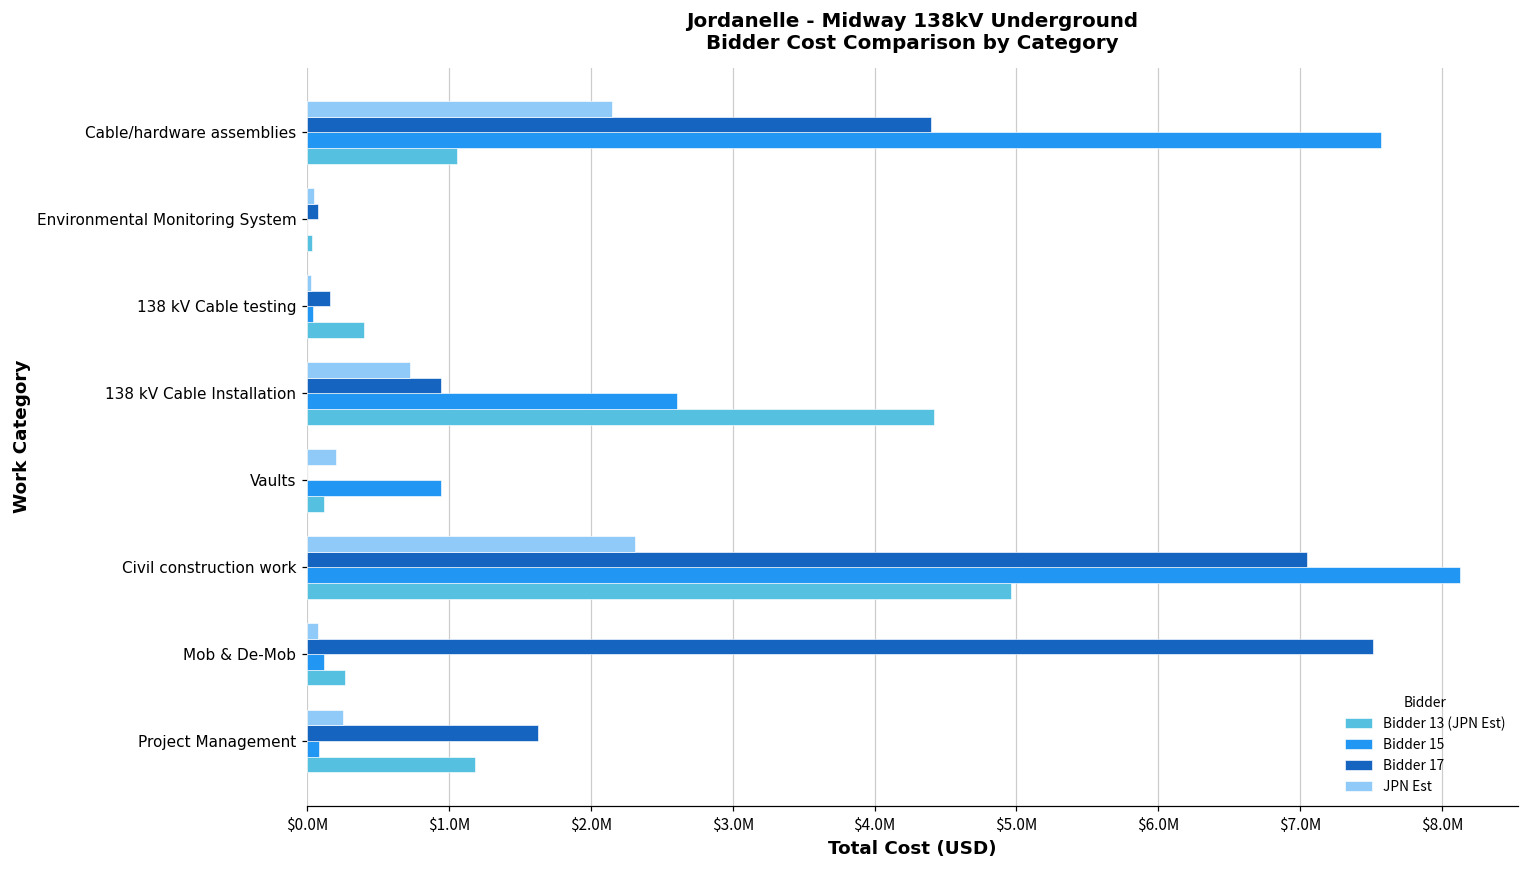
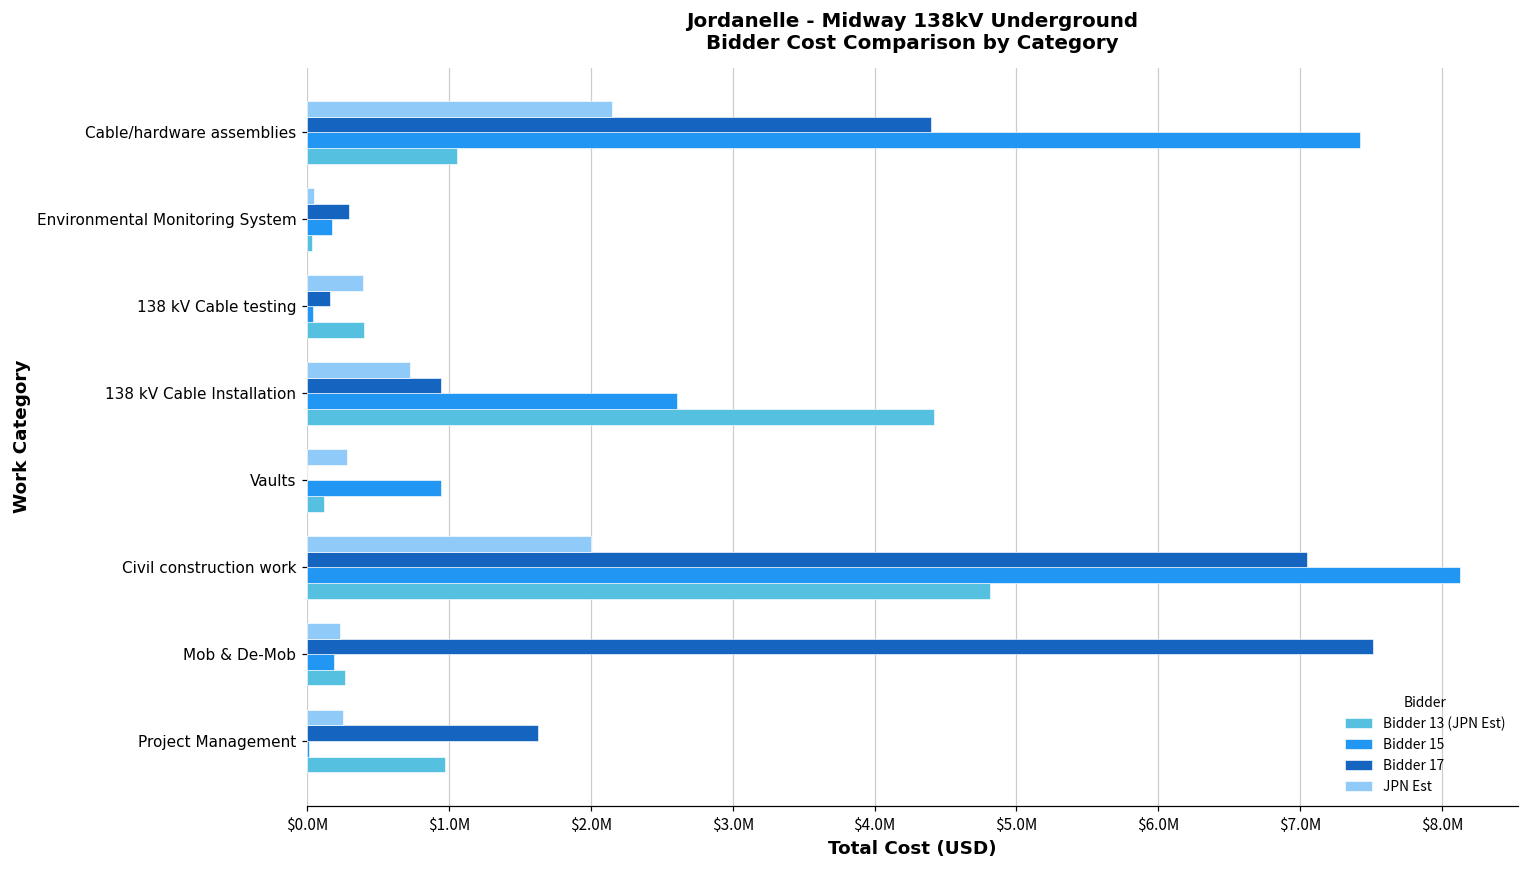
  {
    "Bidder 13 (JPN Est)": {
      "Cable/hardware assemblies": "$1060000",
      "Environmental Monitoring System": "$30000",
      "138 kV Cable testing": "$400000",
      "138 kV Cable Installation": "$4420000",
      "Vaults": "$120000",
-     "Civil construction work": "$4960000",
+     "Civil construction work": "$4810000",
      "Mob & De-Mob": "$270000",
-     "Project Management": "$1180000"
+     "Project Management": "$970000"
    },
    "Bidder 15": {
-     "Cable/hardware assemblies": "$7570000",
-     "Environmental Monitoring System": "$0",
+     "Cable/hardware assemblies": "$7420000",
+     "Environmental Monitoring System": "$180000",
      "138 kV Cable testing": "$40000",
      "138 kV Cable Installation": "$2610000",
      "Vaults": "$950000",
      "Civil construction work": "$8130000",
-     "Mob & De-Mob": "$120000",
-     "Project Management": "$80000"
+     "Mob & De-Mob": "$190000",
+     "Project Management": "$20000"
    },
    "Bidder 17": {
      "Cable/hardware assemblies": "$4400000",
-     "Environmental Monitoring System": "$80000",
+     "Environmental Monitoring System": "$290000",
      "138 kV Cable testing": "$160000",
      "138 kV Cable Installation": "$950000",
      "Vaults": "$0",
      "Civil construction work": "$7040000",
      "Mob & De-Mob": "$7510000",
      "Project Management": "$1630000"
    },
    "JPN Est": {
      "Cable/hardware assemblies": "$2150000",
      "Environmental Monitoring System": "$50000",
-     "138 kV Cable testing": "$30000",
+     "138 kV Cable testing": "$390000",
      "138 kV Cable Installation": "$730000",
-     "Vaults": "$210000",
-     "Civil construction work": "$2310000",
-     "Mob & De-Mob": "$80000",
+     "Vaults": "$280000",
+     "Civil construction work": "$2000000",
+     "Mob & De-Mob": "$230000",
      "Project Management": "$250000"
    }
  }
